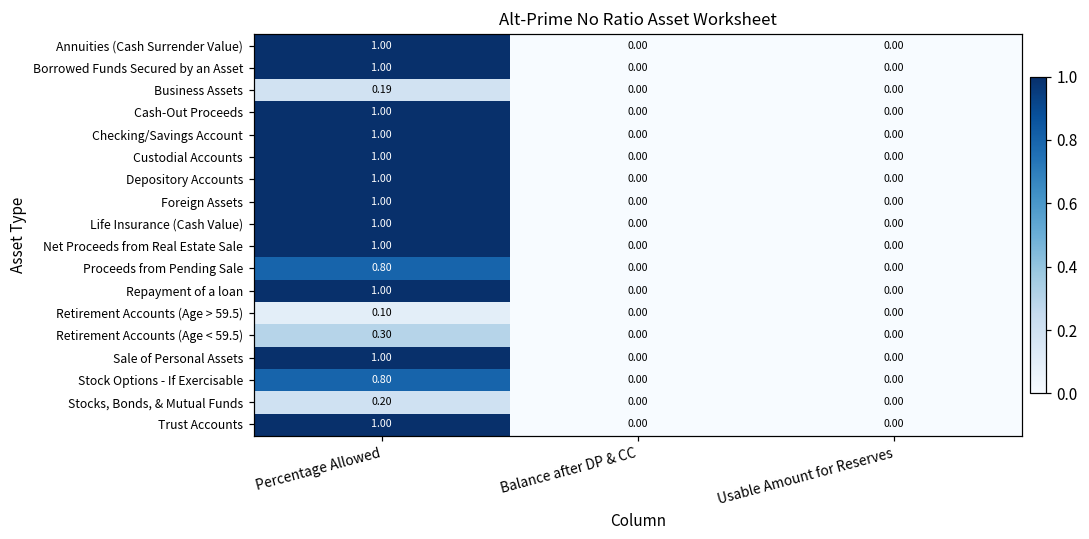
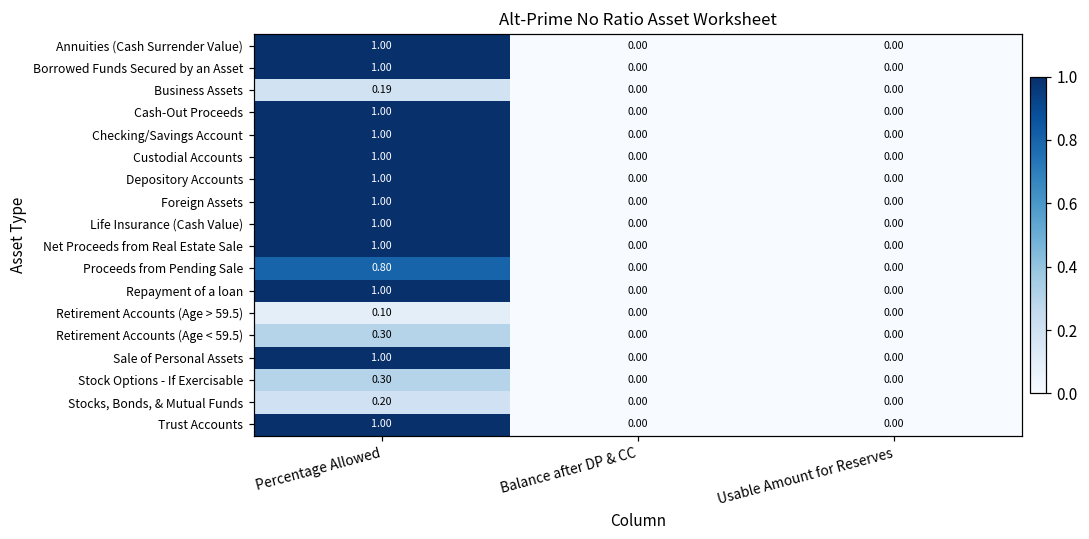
  {
    "Annuities (Cash Surrender Value)": {
      "Percentage Allowed": 1.00,
      "Balance after DP & CC": 0.00,
      "Usable Amount for Reserves": 0.00
    },
    "Borrowed Funds Secured by an Asset": {
      "Percentage Allowed": 1.00,
      "Balance after DP & CC": 0.00,
      "Usable Amount for Reserves": 0.00
    },
    "Business Assets": {
      "Percentage Allowed": 0.19,
      "Balance after DP & CC": 0.00,
      "Usable Amount for Reserves": 0.00
    },
    "Cash-Out Proceeds": {
      "Percentage Allowed": 1.00,
      "Balance after DP & CC": 0.00,
      "Usable Amount for Reserves": 0.00
    },
    "Checking/Savings Account": {
      "Percentage Allowed": 1.00,
      "Balance after DP & CC": 0.00,
      "Usable Amount for Reserves": 0.00
    },
    "Custodial Accounts": {
      "Percentage Allowed": 1.00,
      "Balance after DP & CC": 0.00,
      "Usable Amount for Reserves": 0.00
    },
    "Depository Accounts": {
      "Percentage Allowed": 1.00,
      "Balance after DP & CC": 0.00,
      "Usable Amount for Reserves": 0.00
    },
    "Foreign Assets": {
      "Percentage Allowed": 1.00,
      "Balance after DP & CC": 0.00,
      "Usable Amount for Reserves": 0.00
    },
    "Life Insurance (Cash Value)": {
      "Percentage Allowed": 1.00,
      "Balance after DP & CC": 0.00,
      "Usable Amount for Reserves": 0.00
    },
    "Net Proceeds from Real Estate Sale": {
      "Percentage Allowed": 1.00,
      "Balance after DP & CC": 0.00,
      "Usable Amount for Reserves": 0.00
    },
    "Proceeds from Pending Sale": {
      "Percentage Allowed": 0.80,
      "Balance after DP & CC": 0.00,
      "Usable Amount for Reserves": 0.00
    },
    "Repayment of a loan": {
      "Percentage Allowed": 1.00,
      "Balance after DP & CC": 0.00,
      "Usable Amount for Reserves": 0.00
    },
    "Retirement Accounts (Age > 59.5)": {
      "Percentage Allowed": 0.10,
      "Balance after DP & CC": 0.00,
      "Usable Amount for Reserves": 0.00
    },
    "Retirement Accounts (Age < 59.5)": {
      "Percentage Allowed": 0.30,
      "Balance after DP & CC": 0.00,
      "Usable Amount for Reserves": 0.00
    },
    "Sale of Personal Assets": {
      "Percentage Allowed": 1.00,
      "Balance after DP & CC": 0.00,
      "Usable Amount for Reserves": 0.00
    },
    "Stock Options - If Exercisable": {
-     "Percentage Allowed": 0.80,
+     "Percentage Allowed": 0.30,
      "Balance after DP & CC": 0.00,
      "Usable Amount for Reserves": 0.00
    },
    "Stocks, Bonds, & Mutual Funds": {
      "Percentage Allowed": 0.20,
      "Balance after DP & CC": 0.00,
      "Usable Amount for Reserves": 0.00
    },
    "Trust Accounts": {
      "Percentage Allowed": 1.00,
      "Balance after DP & CC": 0.00,
      "Usable Amount for Reserves": 0.00
    }
  }
